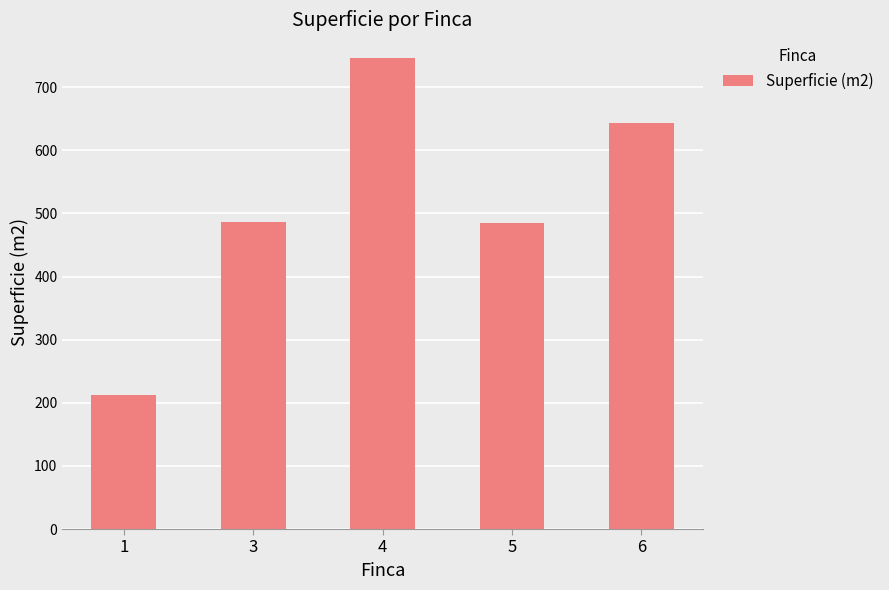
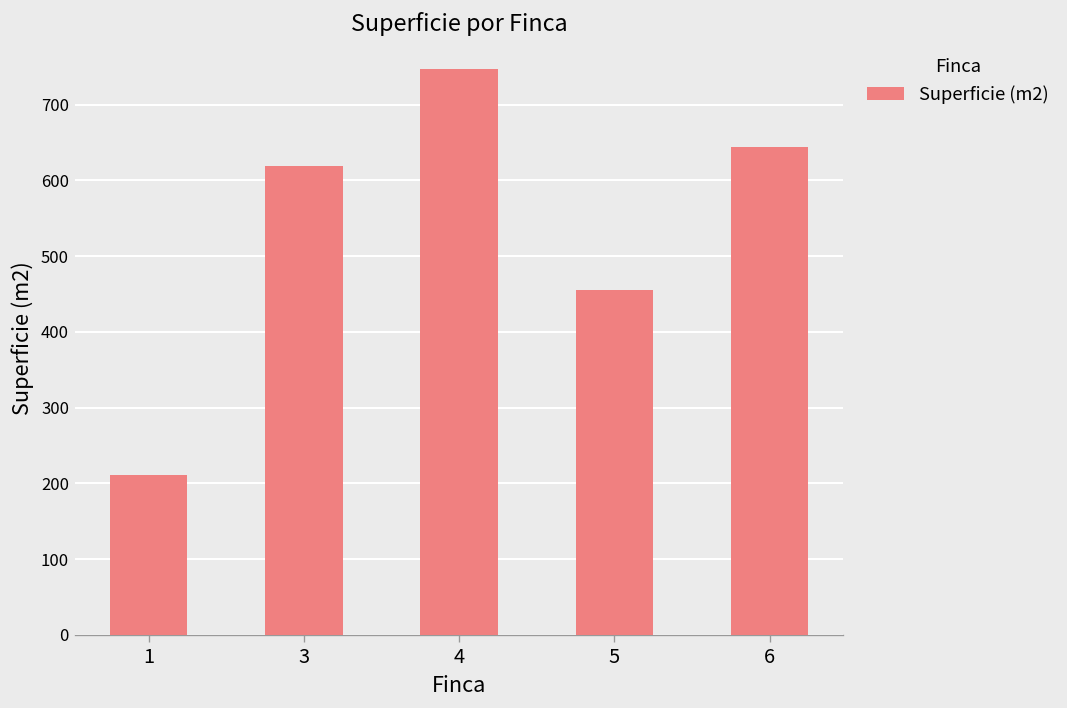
  {
    "1": 210,
-   "3": 490,
+   "3": 620,
    "4": 750,
-   "5": 480,
+   "5": 450,
    "6": 640
  }
